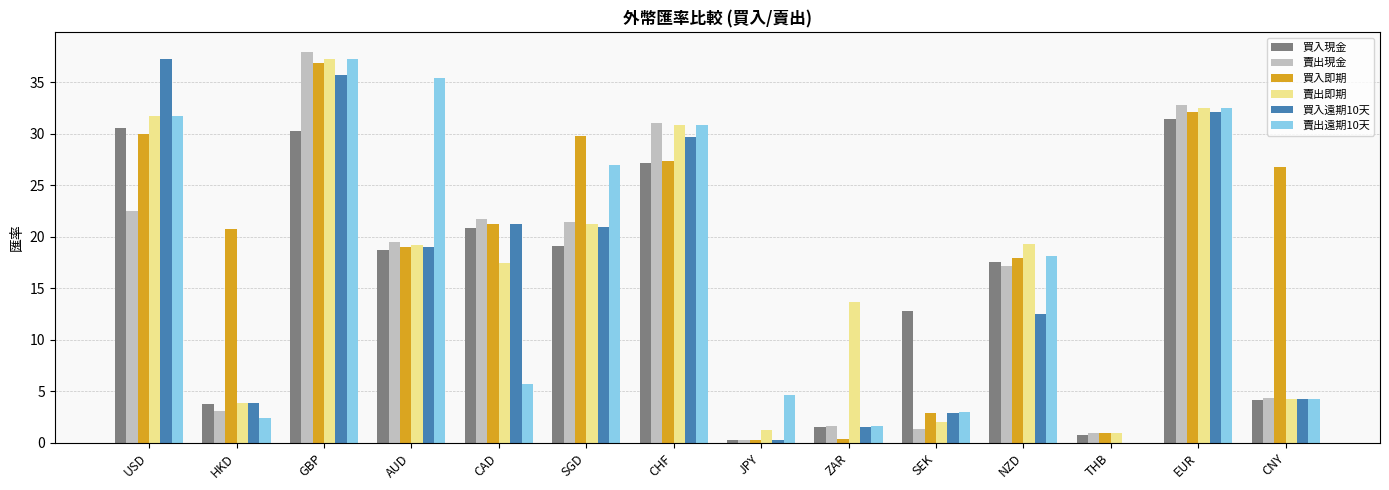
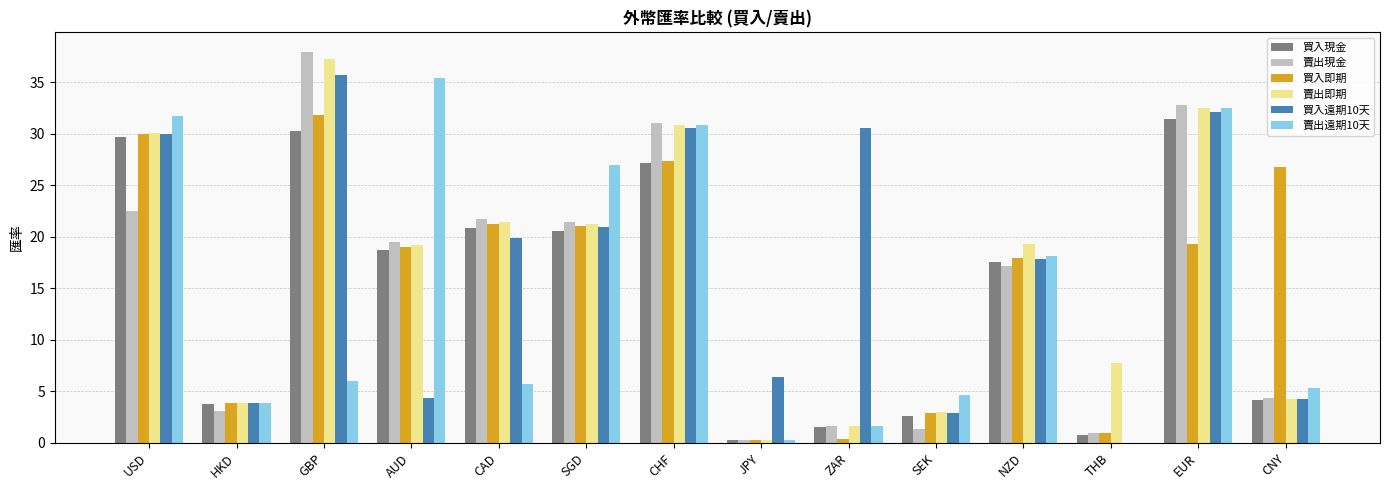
  {
    "買入現金": {
-     "USD": 30.5,
+     "USD": 29.6,
      "HKD": 3.7,
      "GBP": 30.2,
      "AUD": 18.7,
      "CAD": 20.8,
-     "SGD": 19.1,
+     "SGD": 20.5,
      "CHF": 27.2,
      "JPY": 0.3,
      "ZAR": 1.5,
-     "SEK": 12.7,
+     "SEK": 2.6,
      "NZD": 17.5,
      "THB": 0.8,
      "EUR": 31.4,
      "CNY": 4.1
    },
    "賣出現金": {
      "USD": 22.5,
      "HKD": 3.0,
      "GBP": 37.9,
      "AUD": 19.5,
      "CAD": 21.7,
      "SGD": 21.4,
      "CHF": 31.1,
      "JPY": 0.3,
      "ZAR": 1.6,
      "SEK": 1.3,
      "NZD": 17.1,
      "THB": 1.0,
      "EUR": 32.8,
      "CNY": 4.3
    },
    "買入即期": {
      "USD": 30.0,
-     "HKD": 20.7,
-     "GBP": 36.8,
+     "HKD": 3.8,
+     "GBP": 31.8,
      "AUD": 19.0,
      "CAD": 21.2,
-     "SGD": 29.8,
+     "SGD": 21.0,
      "CHF": 27.4,
      "JPY": 0.3,
      "ZAR": 0.4,
      "SEK": 2.9,
      "NZD": 17.9,
      "THB": 0.9,
-     "EUR": 32.1,
+     "EUR": 19.3,
      "CNY": 26.8
    },
    "賣出即期": {
-     "USD": 31.7,
+     "USD": 30.1,
      "HKD": 3.9,
      "GBP": 37.2,
      "AUD": 19.2,
-     "CAD": 17.4,
+     "CAD": 21.4,
      "SGD": 21.2,
      "CHF": 30.8,
-     "JPY": 1.2,
-     "ZAR": 13.6,
-     "SEK": 2.0,
+     "JPY": 0.3,
+     "ZAR": 1.6,
+     "SEK": 3.0,
      "NZD": 19.3,
-     "THB": 1.0,
+     "THB": 7.7,
      "EUR": 32.5,
      "CNY": 4.3
    },
    "買入遠期10天": {
-     "USD": 37.2,
+     "USD": 30.0,
      "HKD": 3.8,
      "GBP": 35.7,
-     "AUD": 19.0,
-     "CAD": 21.2,
+     "AUD": 4.3,
+     "CAD": 19.8,
      "SGD": 21.0,
-     "CHF": 29.7,
-     "JPY": 0.3,
-     "ZAR": 1.5,
+     "CHF": 30.5,
+     "JPY": 6.4,
+     "ZAR": 30.5,
      "SEK": 2.9,
-     "NZD": 12.5,
+     "NZD": 17.9,
      "THB": 0.0,
      "EUR": 32.1,
      "CNY": 4.2
    },
    "賣出遠期10天": {
      "USD": 31.7,
-     "HKD": 2.4,
-     "GBP": 37.2,
+     "HKD": 3.9,
+     "GBP": 6.0,
      "AUD": 35.4,
      "CAD": 5.7,
      "SGD": 26.9,
      "CHF": 30.8,
-     "JPY": 4.6,
+     "JPY": 0.3,
      "ZAR": 1.6,
-     "SEK": 3.0,
+     "SEK": 4.6,
      "NZD": 18.1,
      "THB": 0.0,
      "EUR": 32.5,
-     "CNY": 4.3
+     "CNY": 5.3
    }
  }
